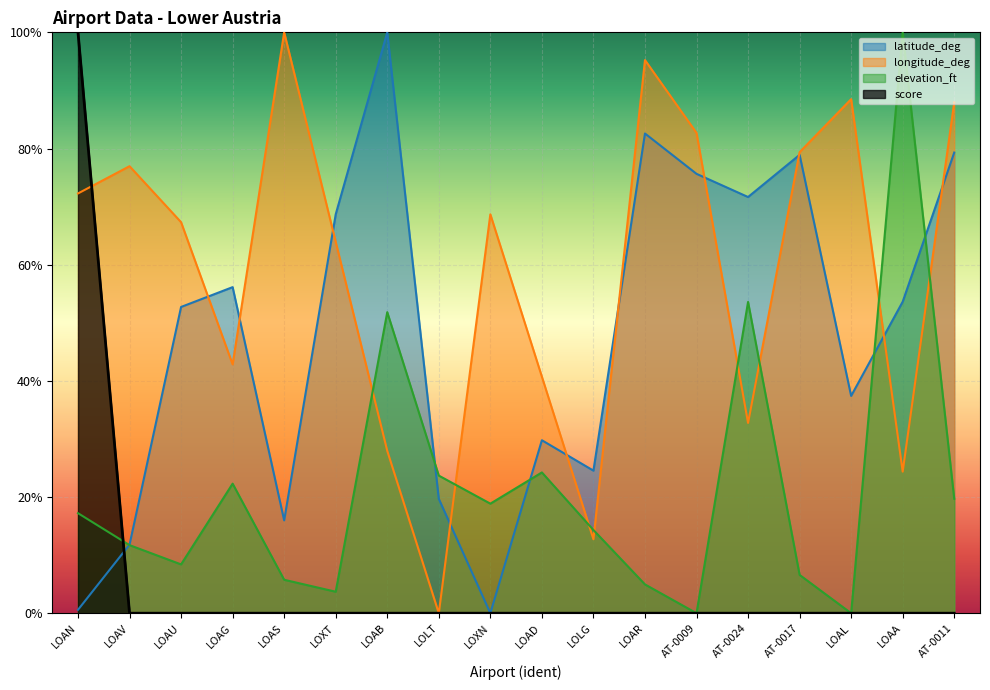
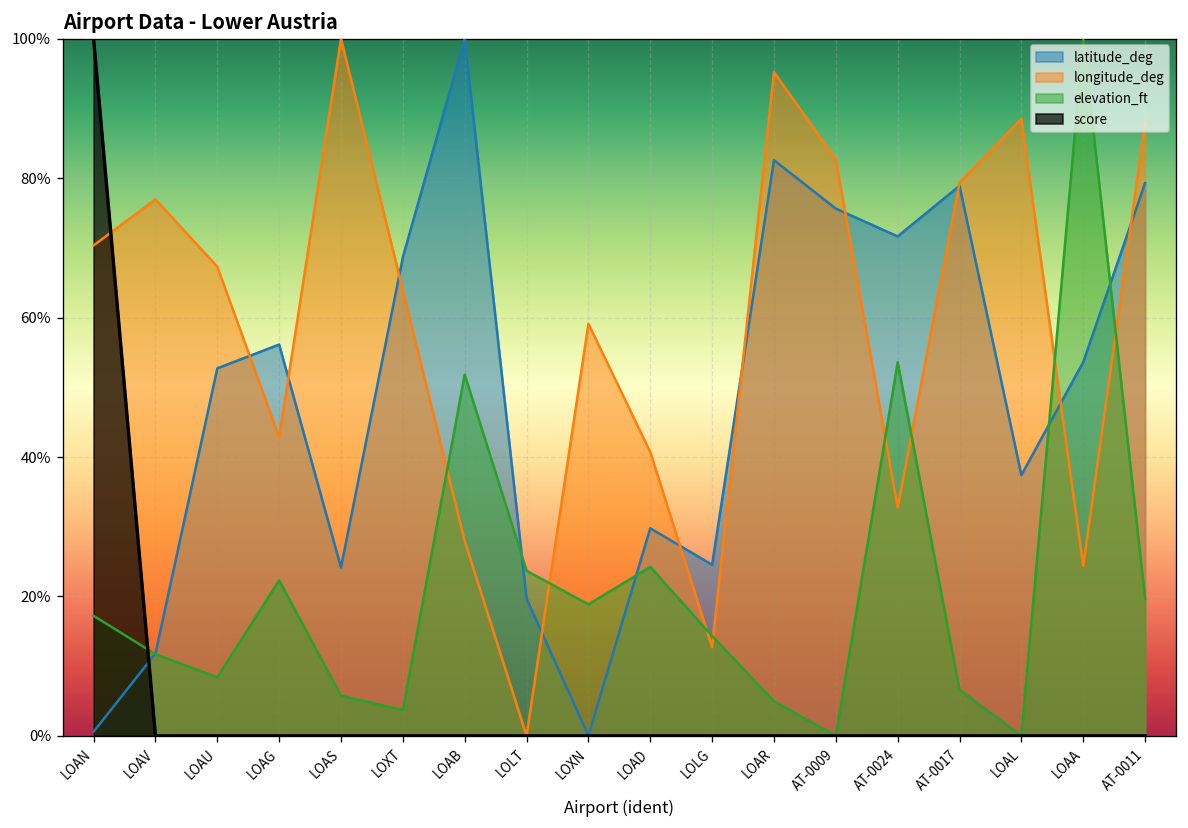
  {
    "latitude_deg": {
      "LOAN": "1%",
      "LOAU": "53%",
      "LOAG": "56%",
-     "LOAS": "16%",
+     "LOAS": "24%",
      "LOXT": "69%",
      "LOAB": "100%",
      "LOLT": "20%",
      "LOAD": "30%",
      "LOLG": "25%",
      "LOAR": "83%",
      "AT-0009": "76%",
      "AT-0024": "72%",
      "AT-0017": "79%",
      "LOAL": "37%",
      "LOAA": "54%",
      "AT-0011": "79%"
    },
    "longitude_deg": {
-     "LOAN": "72%",
+     "LOAN": "70%",
      "LOAV": "77%",
      "LOAU": "67%",
      "LOAG": "43%",
      "LOAS": "100%",
      "LOXT": "64%",
      "LOAB": "28%",
-     "LOXN": "69%",
+     "LOXN": "59%",
      "LOAD": "41%",
      "LOLG": "13%",
      "LOAR": "95%",
      "AT-0009": "83%",
      "AT-0024": "33%",
      "AT-0017": "79%",
      "LOAL": "88%",
      "LOAA": "24%"
    },
    "elevation_ft": {
      "LOAN": "17%",
      "LOAU": "8%",
      "LOAG": "22%",
      "LOAS": "6%",
      "LOXT": "4%",
      "LOAB": "52%",
      "LOLT": "24%",
      "LOXN": "19%",
      "LOAD": "24%",
      "LOLG": "14%",
      "LOAR": "5%",
      "AT-0024": "54%",
      "AT-0017": "7%",
      "LOAA": "100%",
      "AT-0011": "20%"
    },
    "score": {
      "LOAN": "100%",
      "LOAV": "0%",
      "LOAU": "0%",
      "LOAG": "0%",
      "LOAS": "0%",
      "LOXT": "0%",
      "LOAB": "0%",
      "LOAD": "0%",
      "LOLG": "0%",
      "LOAR": "0%",
      "AT-0024": "0%",
      "AT-0017": "0%",
      "LOAA": "0%",
      "AT-0011": "0%"
    }
  }
